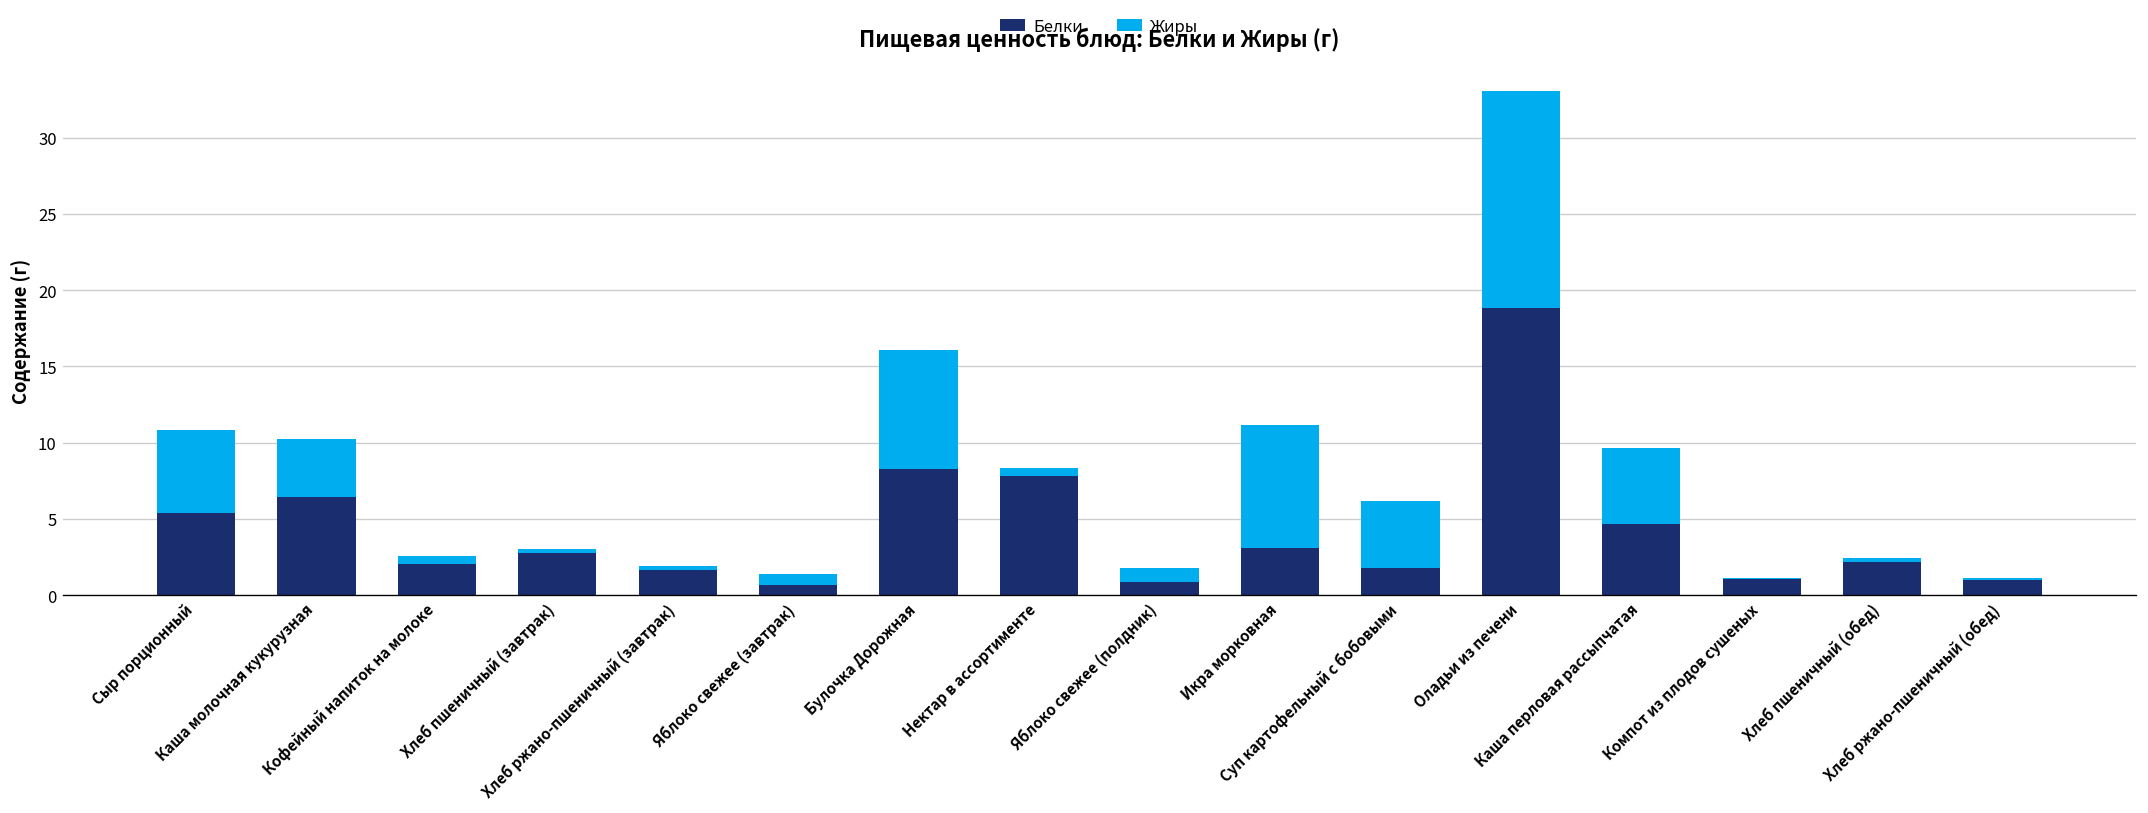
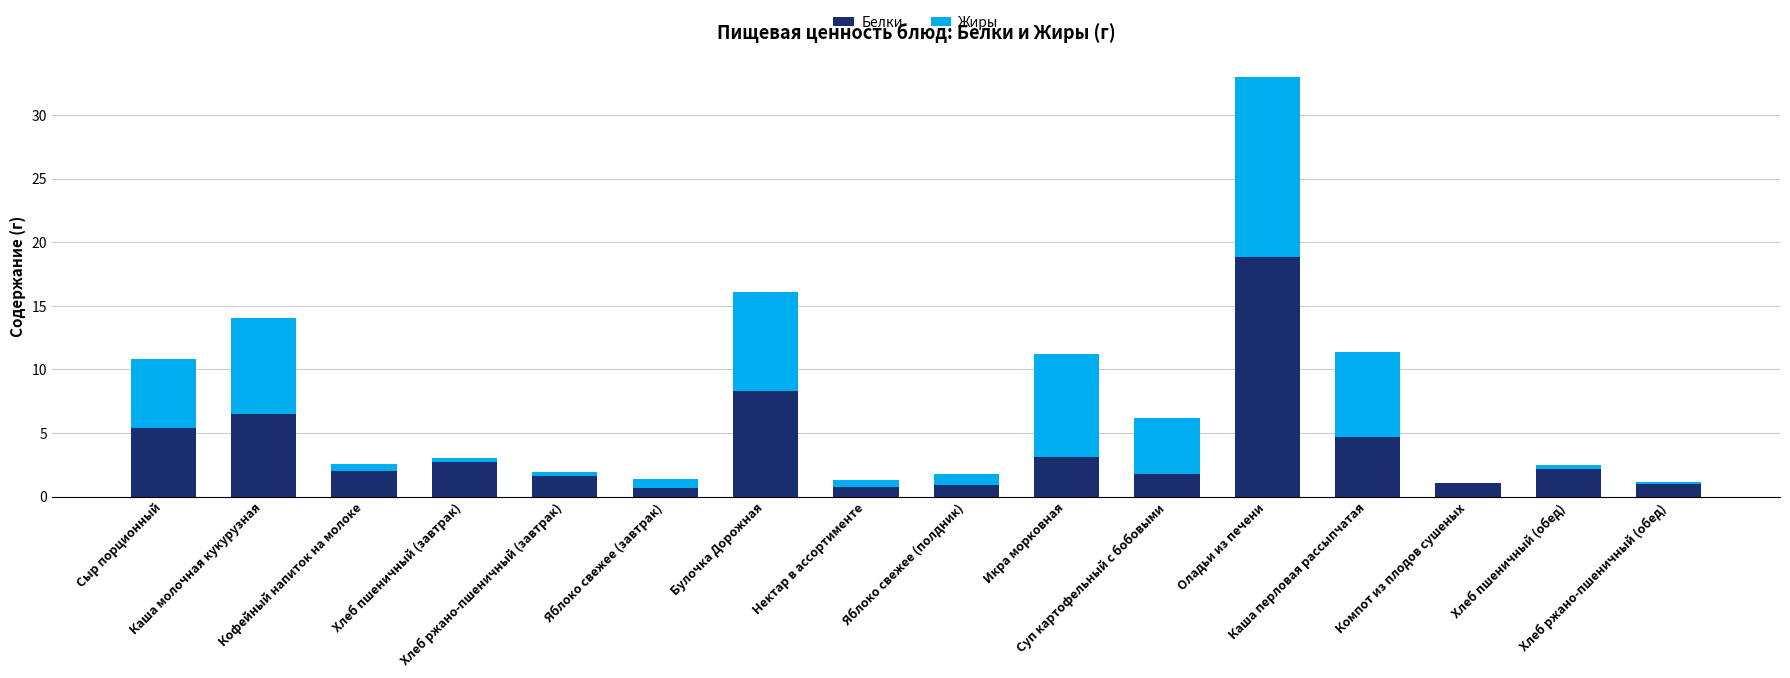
  {
    "Белки": {
      "Сыр порционный": 5.4,
      "Каша молочная кукурузная": 6.5,
      "Кофейный напиток на молоке": 2.0,
      "Хлеб пшеничный (завтрак)": 2.7,
      "Хлеб ржано-пшеничный (завтрак)": 1.7,
      "Яблоко свежее (завтрак)": 0.7,
      "Булочка Дорожная": 8.3,
-     "Нектар в ассортименте": 7.8,
+     "Нектар в ассортименте": 0.7,
      "Яблоко свежее (полдник)": 0.9,
      "Икра морковная": 3.1,
      "Суп картофельный с бобовыми": 1.8,
      "Оладьи из печени": 18.9,
      "Каша перловая рассыпчатая": 4.7,
      "Компот из плодов сушеных": 1.0,
      "Хлеб пшеничный (обед)": 2.2,
      "Хлеб ржано-пшеничный (обед)": 1.0
    },
    "Жиры": {
      "Сыр порционный": 5.5,
-     "Каша молочная кукурузная": 3.8,
+     "Каша молочная кукурузная": 7.6,
      "Кофейный напиток на молоке": 0.5,
      "Хлеб пшеничный (завтрак)": 0.3,
      "Хлеб ржано-пшеничный (завтрак)": 0.3,
      "Яблоко свежее (завтрак)": 0.7,
      "Булочка Дорожная": 7.8,
      "Нектар в ассортименте": 0.5,
      "Яблоко свежее (полдник)": 0.9,
      "Икра морковная": 8.1,
      "Суп картофельный с бобовыми": 4.4,
      "Оладьи из печени": 14.2,
-     "Каша перловая рассыпчатая": 5.0,
+     "Каша перловая рассыпчатая": 6.7,
      "Хлеб пшеничный (обед)": 0.3
    }
  }
